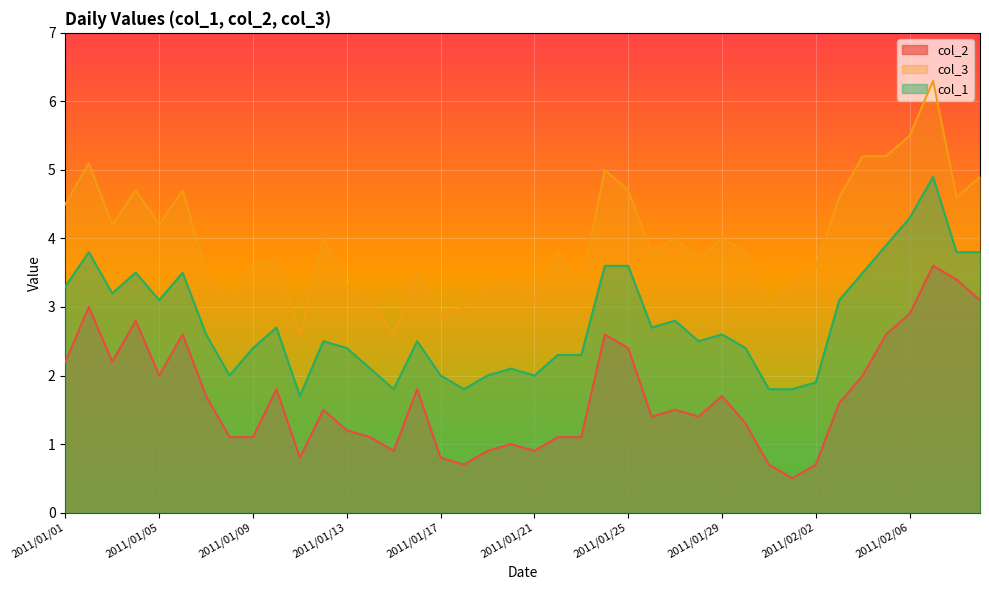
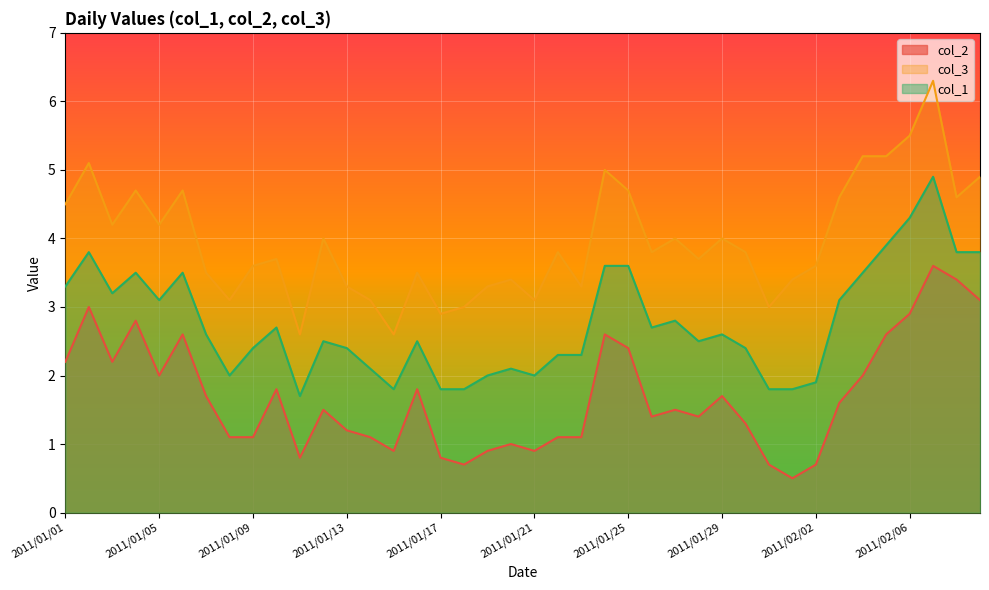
  {
    "col_1": {
      "2011/01/01": 3.3,
      "2011/01/05": 3.1,
      "2011/01/09": 2.4,
      "2011/01/13": 2.4,
-     "2011/01/17": 2.0,
+     "2011/01/17": 1.8,
      "2011/01/21": 2.0,
      "2011/01/25": 3.6,
      "2011/01/29": 2.6,
      "2011/02/02": 1.9,
      "2011/02/06": 4.3
    }
  }
